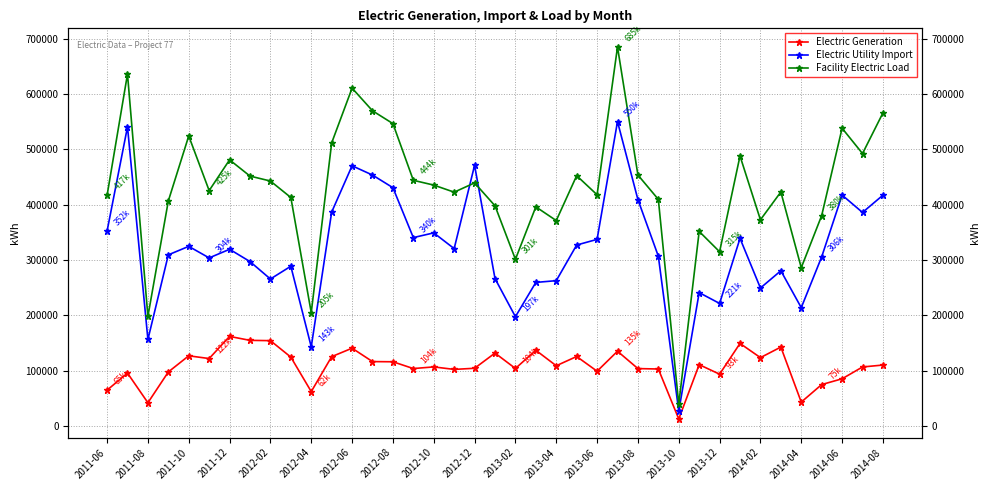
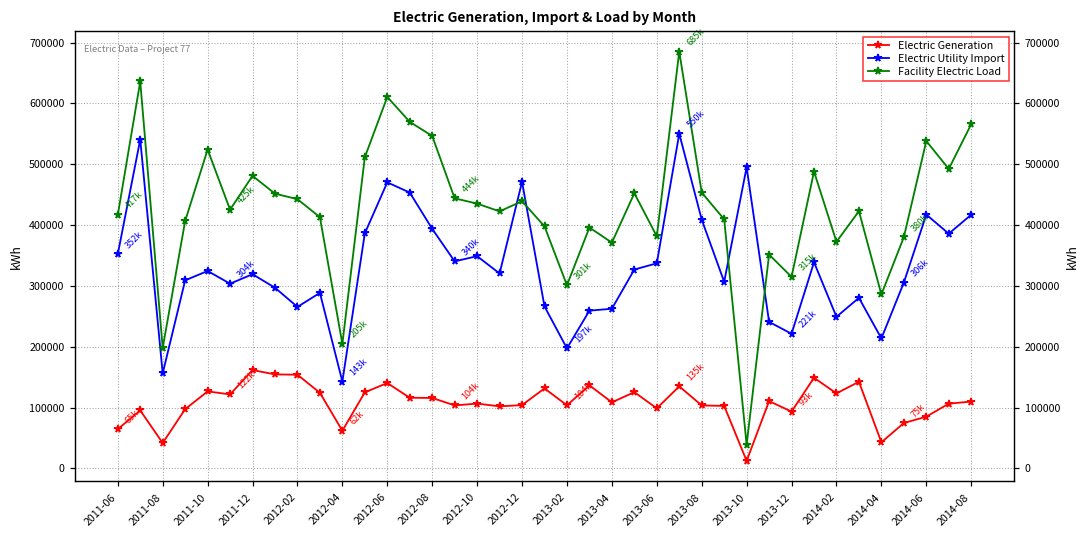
  {
    "Electric Generation": {
      "2012-04": "62k",
      "2013-12": "93k"
    },
    "Electric Utility Import": {
      "2011-08": "160000",
      "2011-10": "320000",
      "2012-02": "270000",
      "2012-06": "470000",
-     "2012-08": "430000",
+     "2012-08": "390000",
      "2012-12": "470000",
      "2013-04": "260000",
      "2013-06": "340000",
      "2013-08": "410000",
-     "2013-10": "30000",
+     "2013-10": "500000",
      "2014-02": "250000",
      "2014-04": "210000",
      "2014-08": "420000"
    },
    "Facility Electric Load": {
      "2011-08": "200000",
      "2011-10": "520000",
      "2011-12": "480000",
      "2012-02": "440000",
      "2012-06": "610000",
      "2012-08": "550000",
      "2012-10": "440000",
      "2012-12": "440000",
      "2013-04": "370000",
-     "2013-06": "420000",
+     "2013-06": "380000",
      "2013-08": "450000",
      "2013-10": "40000",
      "2014-02": "370000",
      "2014-04": "290000",
      "2014-06": "540000",
      "2014-08": "570000"
    }
  }
